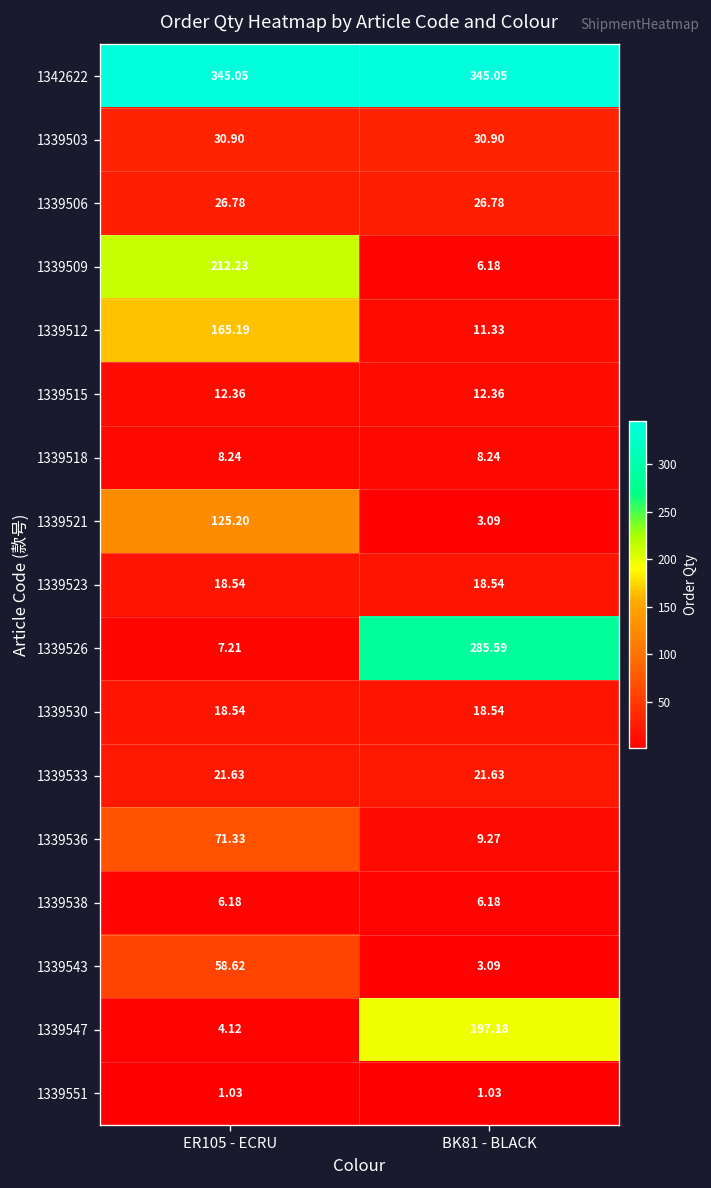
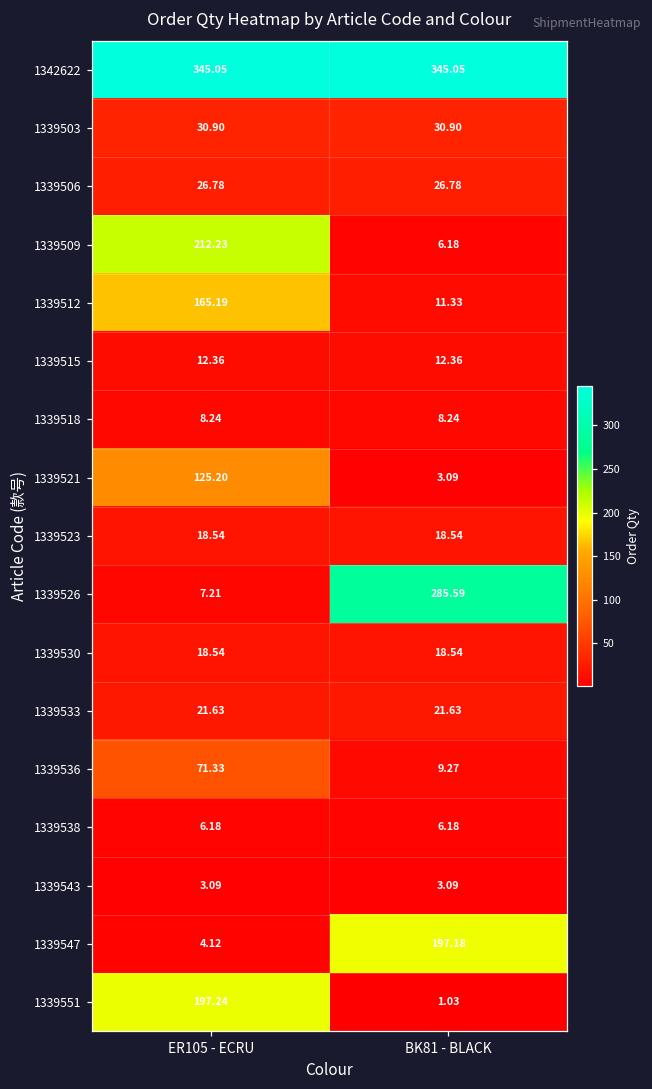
  {
    "1342622": {
      "ER105 - ECRU": 345.05,
      "BK81 - BLACK": 345.05
    },
    "1339503": {
      "ER105 - ECRU": 30.90,
      "BK81 - BLACK": 30.90
    },
    "1339506": {
      "ER105 - ECRU": 26.78,
      "BK81 - BLACK": 26.78
    },
    "1339509": {
      "ER105 - ECRU": 212.23,
      "BK81 - BLACK": 6.18
    },
    "1339512": {
      "ER105 - ECRU": 165.19,
      "BK81 - BLACK": 11.33
    },
    "1339515": {
      "ER105 - ECRU": 12.36,
      "BK81 - BLACK": 12.36
    },
    "1339518": {
      "ER105 - ECRU": 8.24,
      "BK81 - BLACK": 8.24
    },
    "1339521": {
      "ER105 - ECRU": 125.20,
      "BK81 - BLACK": 3.09
    },
    "1339523": {
      "ER105 - ECRU": 18.54,
      "BK81 - BLACK": 18.54
    },
    "1339526": {
      "ER105 - ECRU": 7.21,
      "BK81 - BLACK": 285.59
    },
    "1339530": {
      "ER105 - ECRU": 18.54,
      "BK81 - BLACK": 18.54
    },
    "1339533": {
      "ER105 - ECRU": 21.63,
      "BK81 - BLACK": 21.63
    },
    "1339536": {
      "ER105 - ECRU": 71.33,
      "BK81 - BLACK": 9.27
    },
    "1339538": {
      "ER105 - ECRU": 6.18,
      "BK81 - BLACK": 6.18
    },
    "1339543": {
-     "ER105 - ECRU": 58.62,
+     "ER105 - ECRU": 3.09,
      "BK81 - BLACK": 3.09
    },
    "1339547": {
      "ER105 - ECRU": 4.12,
      "BK81 - BLACK": 197.18
    },
    "1339551": {
-     "ER105 - ECRU": 1.03,
+     "ER105 - ECRU": 197.24,
      "BK81 - BLACK": 1.03
    }
  }
